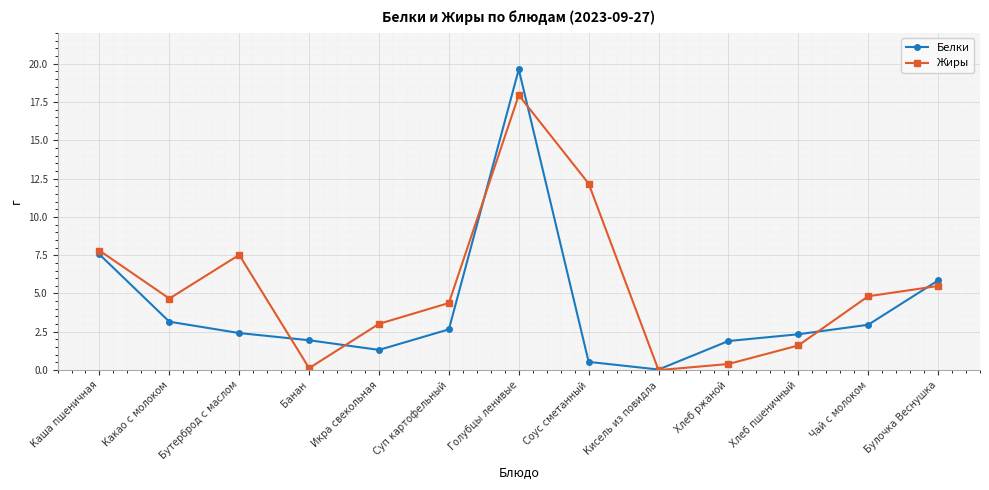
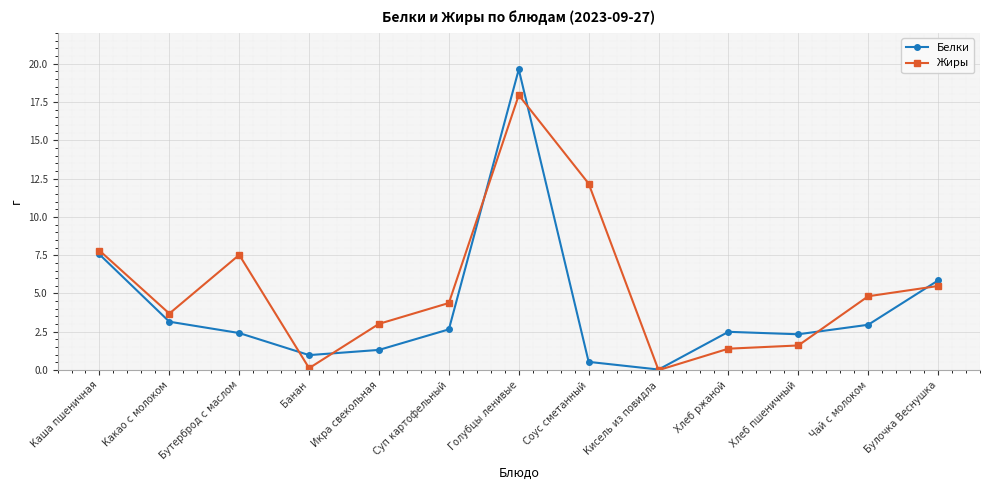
  {
    "Белки": {
      "Каша пшеничная": 7.6,
      "Какао с молоком": 3.2,
      "Бутерброд с маслом": 2.4,
-     "Банан": 2.0,
+     "Банан": 1.0,
      "Икра свекольная": 1.3,
      "Суп картофельный": 2.7,
      "Голубцы ленивые": 19.6,
      "Соус сметанный": 0.5,
-     "Хлеб ржаной": 1.9,
+     "Хлеб ржаной": 2.5,
      "Хлеб пшеничный": 2.3,
      "Чай с молоком": 3.0,
      "Булочка Веснушка": 5.9
    },
    "Жиры": {
      "Каша пшеничная": 7.8,
-     "Какао с молоком": 4.7,
+     "Какао с молоком": 3.7,
      "Бутерброд с маслом": 7.5,
      "Банан": 0.1,
      "Икра свекольная": 3.0,
      "Суп картофельный": 4.4,
      "Голубцы ленивые": 17.9,
      "Соус сметанный": 12.2,
-     "Хлеб ржаной": 0.4,
+     "Хлеб ржаной": 1.4,
      "Хлеб пшеничный": 1.6,
      "Чай с молоком": 4.8,
      "Булочка Веснушка": 5.5
    }
  }
